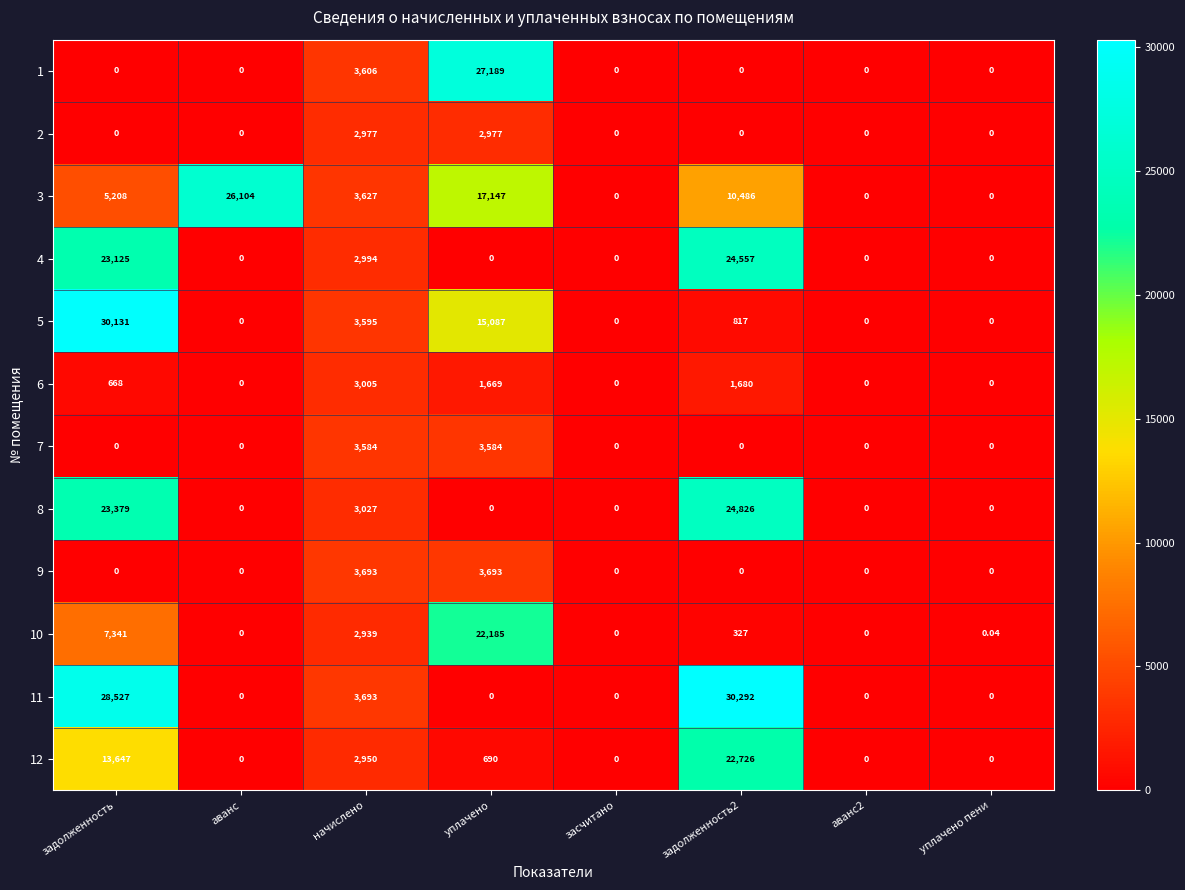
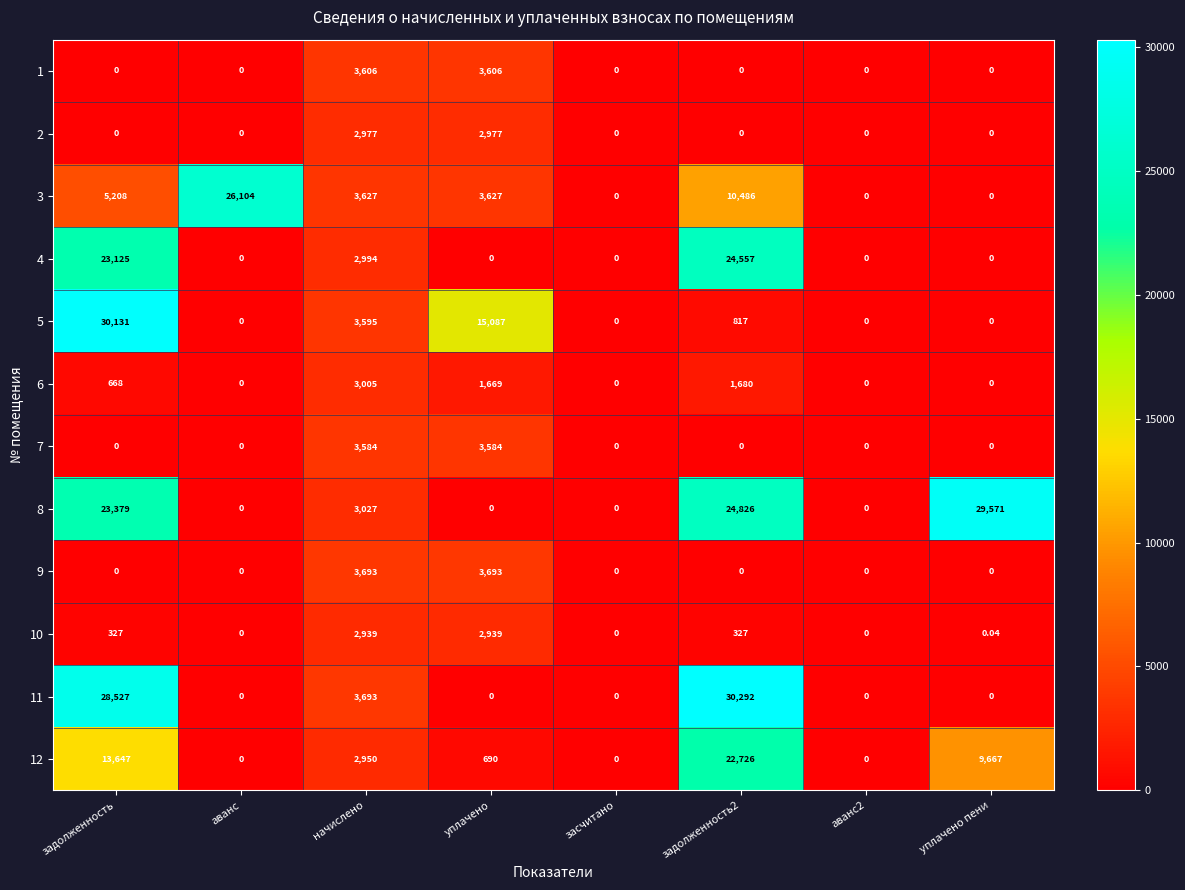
  {
    "1": {
      "задолженность": "0",
      "аванс": "0",
      "начислено": "3,606",
-     "уплачено": "27,189",
+     "уплачено": "3,606",
      "засчитано": "0",
      "задолженность2": "0",
      "аванс2": "0",
      "уплачено пени": "0"
    },
    "2": {
      "задолженность": "0",
      "аванс": "0",
      "начислено": "2,977",
      "уплачено": "2,977",
      "засчитано": "0",
      "задолженность2": "0",
      "аванс2": "0",
      "уплачено пени": "0"
    },
    "3": {
      "задолженность": "5,208",
      "аванс": "26,104",
      "начислено": "3,627",
-     "уплачено": "17,147",
+     "уплачено": "3,627",
      "засчитано": "0",
      "задолженность2": "10,486",
      "аванс2": "0",
      "уплачено пени": "0"
    },
    "4": {
      "задолженность": "23,125",
      "аванс": "0",
      "начислено": "2,994",
      "уплачено": "0",
      "засчитано": "0",
      "задолженность2": "24,557",
      "аванс2": "0",
      "уплачено пени": "0"
    },
    "5": {
      "задолженность": "30,131",
      "аванс": "0",
      "начислено": "3,595",
      "уплачено": "15,087",
      "засчитано": "0",
      "задолженность2": "817",
      "аванс2": "0",
      "уплачено пени": "0"
    },
    "6": {
      "задолженность": "668",
      "аванс": "0",
      "начислено": "3,005",
      "уплачено": "1,669",
      "засчитано": "0",
      "задолженность2": "1,680",
      "аванс2": "0",
      "уплачено пени": "0"
    },
    "7": {
      "задолженность": "0",
      "аванс": "0",
      "начислено": "3,584",
      "уплачено": "3,584",
      "засчитано": "0",
      "задолженность2": "0",
      "аванс2": "0",
      "уплачено пени": "0"
    },
    "8": {
      "задолженность": "23,379",
      "аванс": "0",
      "начислено": "3,027",
      "уплачено": "0",
      "засчитано": "0",
      "задолженность2": "24,826",
      "аванс2": "0",
-     "уплачено пени": "0"
+     "уплачено пени": "29,571"
    },
    "9": {
      "задолженность": "0",
      "аванс": "0",
      "начислено": "3,693",
      "уплачено": "3,693",
      "засчитано": "0",
      "задолженность2": "0",
      "аванс2": "0",
      "уплачено пени": "0"
    },
    "10": {
-     "задолженность": "7,341",
+     "задолженность": "327",
      "аванс": "0",
      "начислено": "2,939",
-     "уплачено": "22,185",
+     "уплачено": "2,939",
      "засчитано": "0",
      "задолженность2": "327",
      "аванс2": "0",
      "уплачено пени": "0.04"
    },
    "11": {
      "задолженность": "28,527",
      "аванс": "0",
      "начислено": "3,693",
      "уплачено": "0",
      "засчитано": "0",
      "задолженность2": "30,292",
      "аванс2": "0",
      "уплачено пени": "0"
    },
    "12": {
      "задолженность": "13,647",
      "аванс": "0",
      "начислено": "2,950",
      "уплачено": "690",
      "засчитано": "0",
      "задолженность2": "22,726",
      "аванс2": "0",
-     "уплачено пени": "0"
+     "уплачено пени": "9,667"
    }
  }
